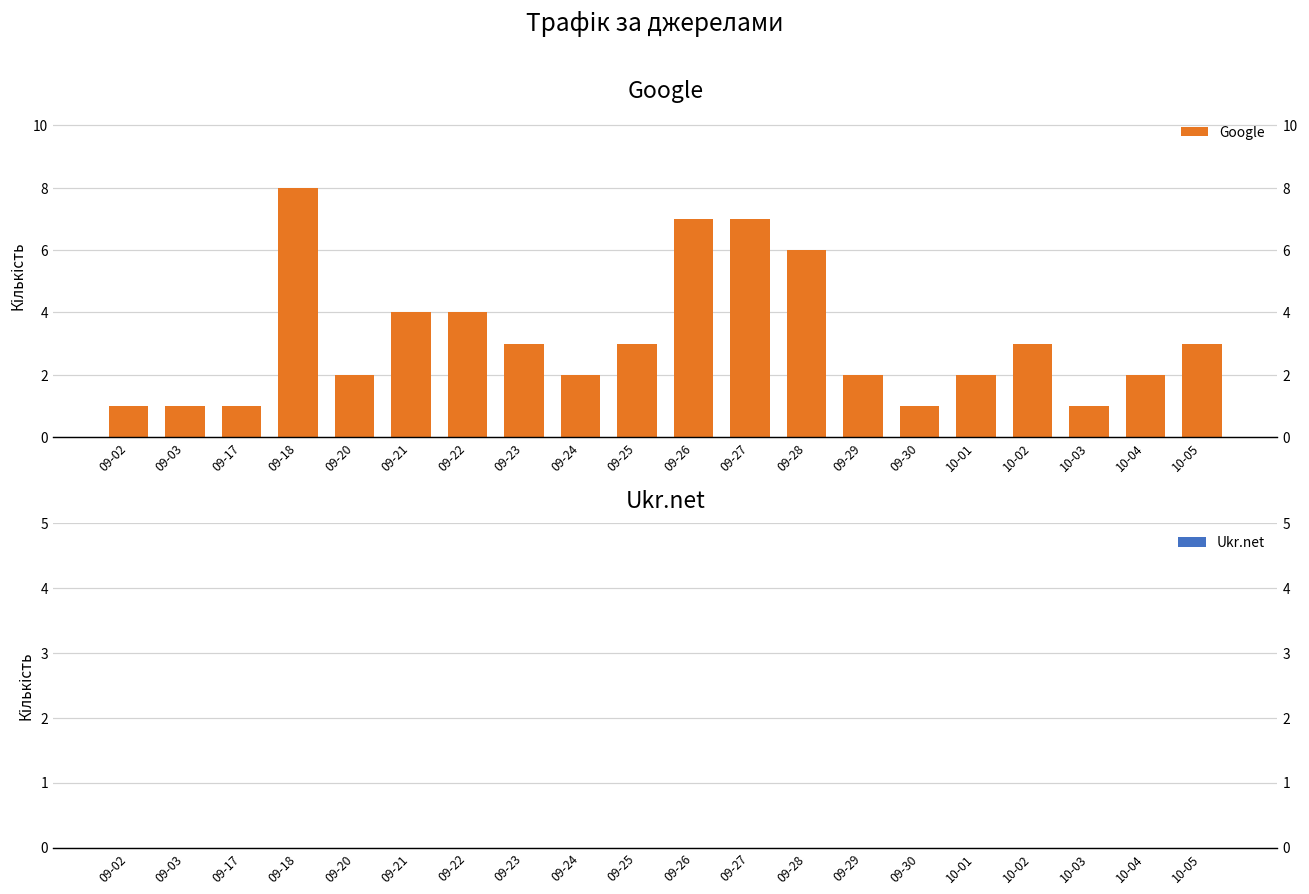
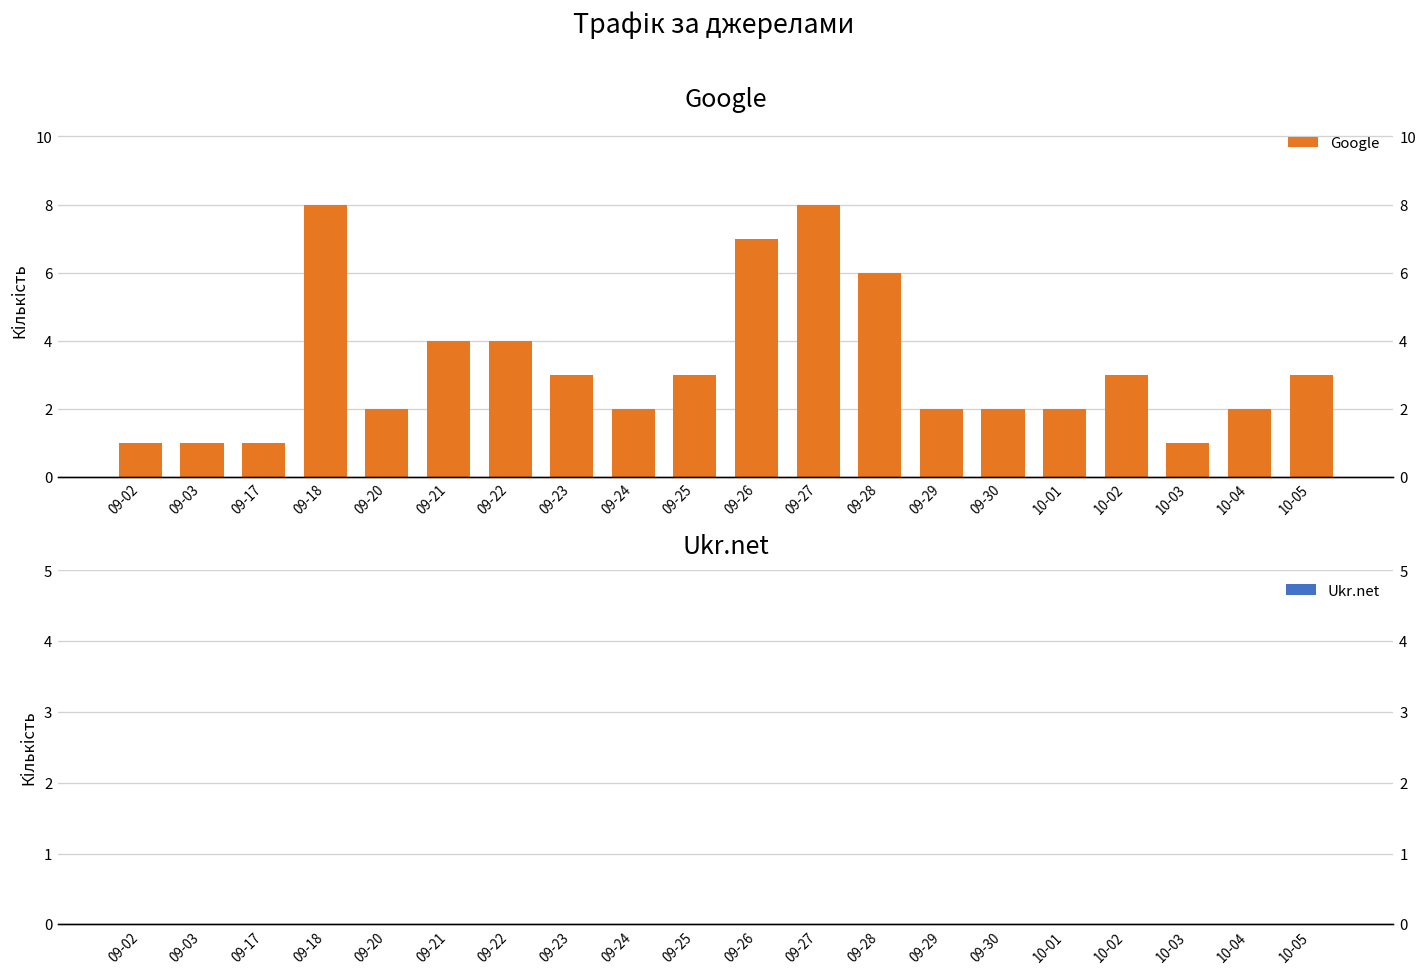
  {
    "Google": {
      "09-02": 1,
      "09-03": 1,
      "09-17": 1,
      "09-18": 8,
      "09-20": 2,
      "09-21": 4,
      "09-22": 4,
      "09-23": 3,
      "09-24": 2,
      "09-25": 3,
      "09-26": 7,
-     "09-27": 7,
+     "09-27": 8,
      "09-28": 6,
      "09-29": 2,
-     "09-30": 1,
+     "09-30": 2,
      "10-01": 2,
      "10-02": 3,
      "10-03": 1,
      "10-04": 2,
      "10-05": 3
    },
    "Ukr.net": {
      "09-02": 0.0,
      "09-03": 0.0,
      "09-17": 0.0,
      "09-18": 0.0,
      "09-20": 0.0,
      "09-21": 0.0,
      "09-22": 0.0,
      "09-23": 0.0,
      "09-24": 0.0,
      "09-25": 0.0,
      "09-26": 0.0,
      "09-27": 0.0,
      "09-28": 0.0,
      "09-29": 0.0,
      "09-30": 0.0,
      "10-01": 0.0,
      "10-02": 0.0,
      "10-03": 0.0,
      "10-04": 0.0,
      "10-05": 0.0
    }
  }
